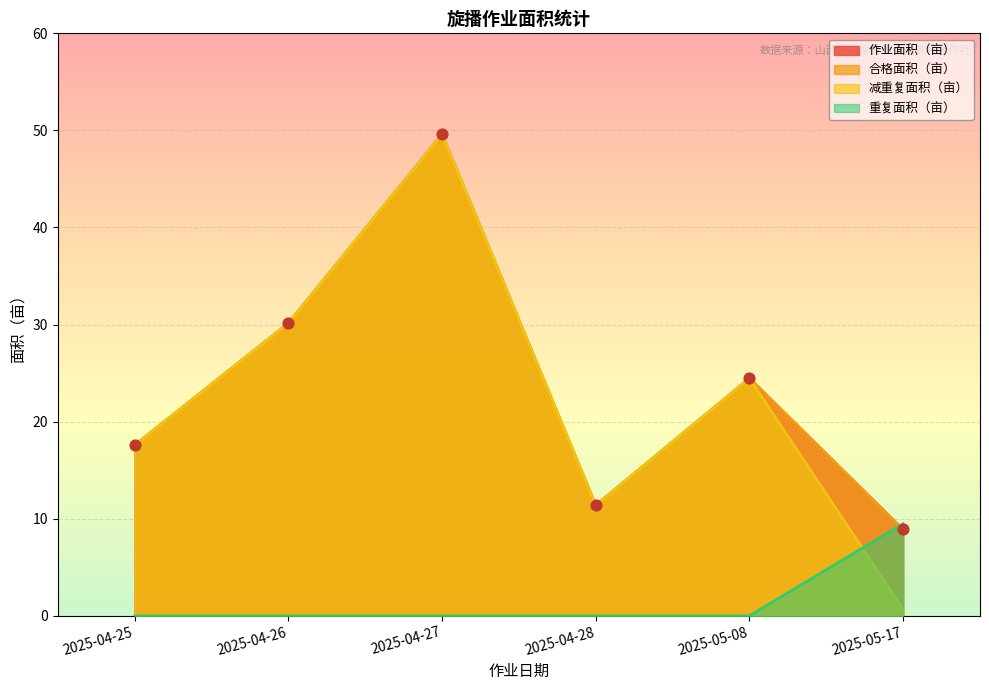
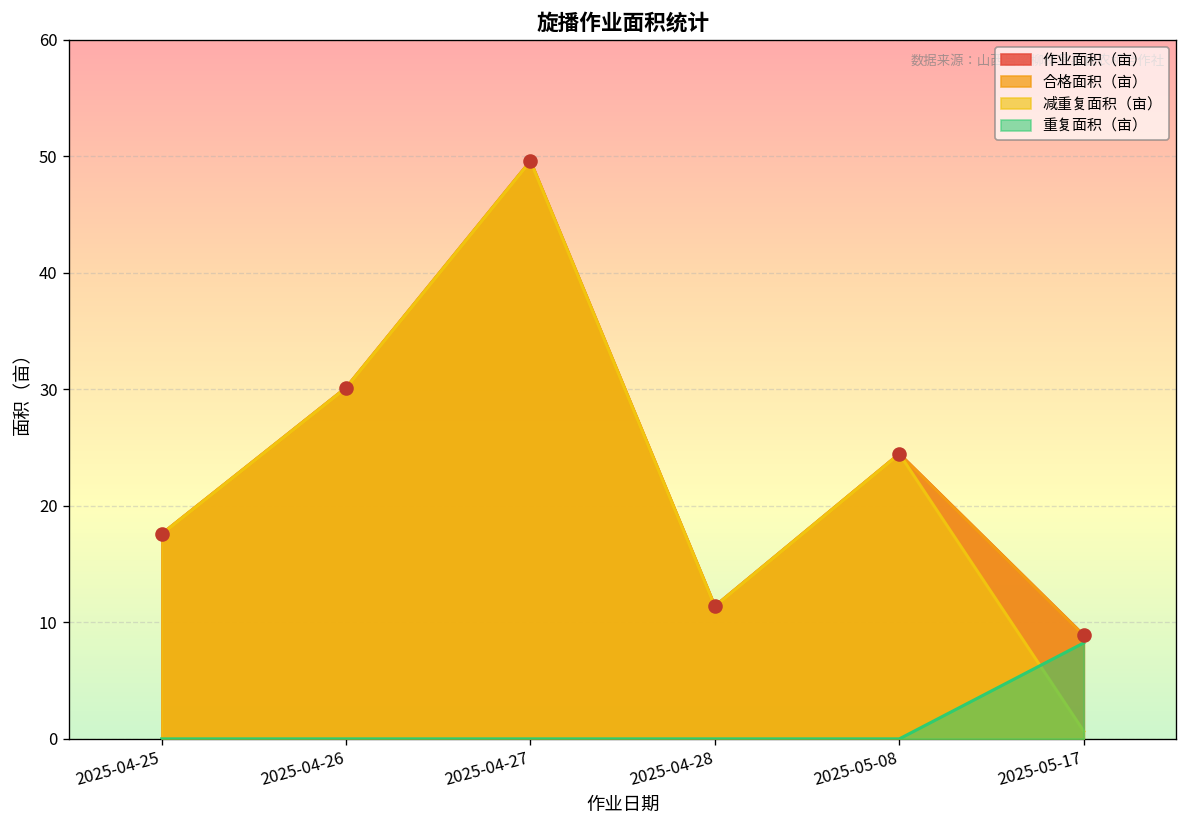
  {
    "重复面积（亩）": {
      "2025-04-25": 0,
      "2025-04-26": 0,
      "2025-04-27": 0,
      "2025-04-28": 0,
      "2025-05-08": 0,
-     "2025-05-17": 9
+     "2025-05-17": 8
    }
  }
